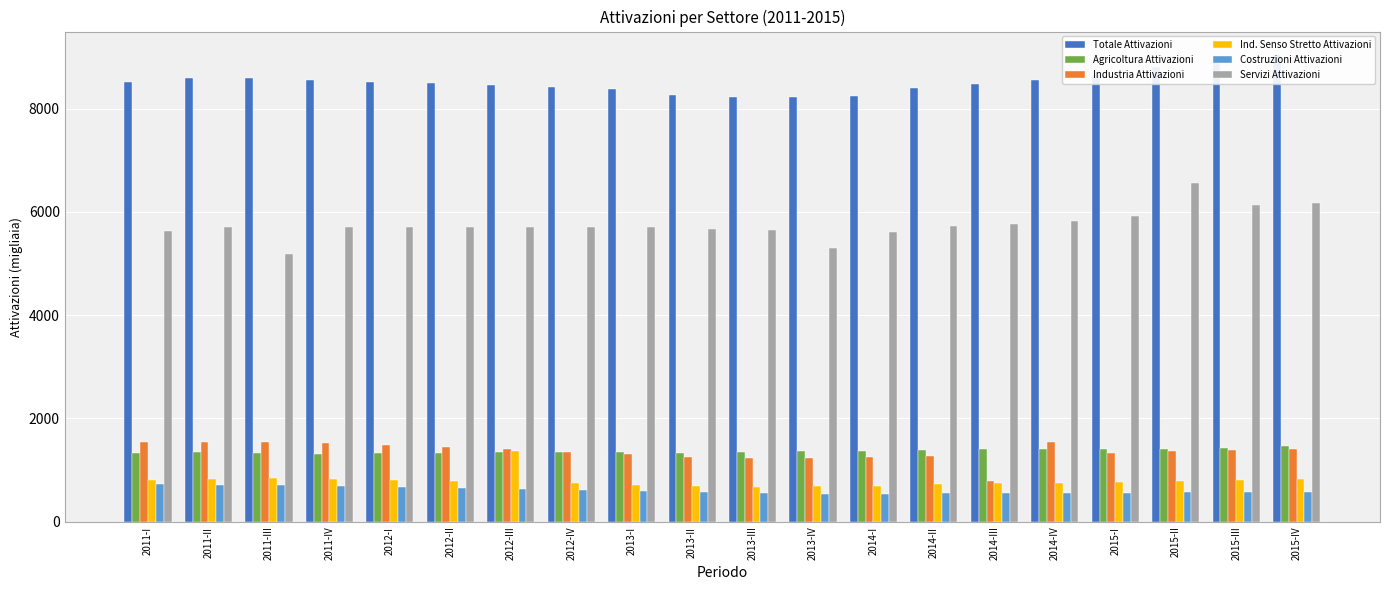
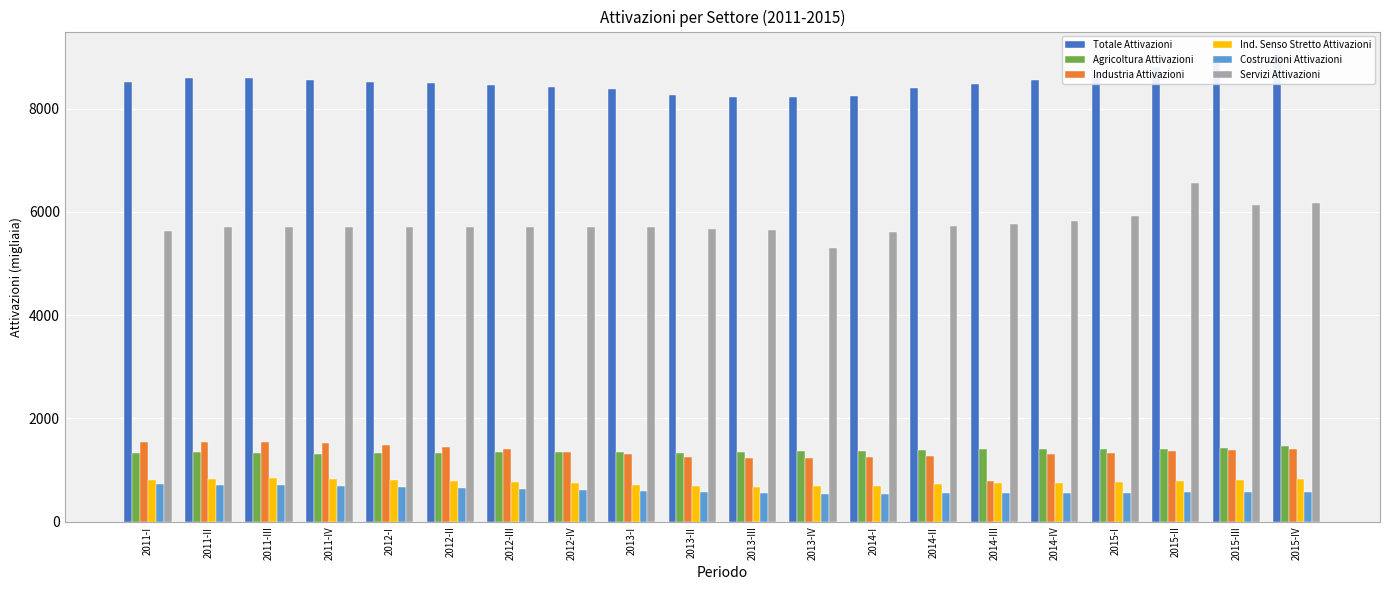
  {
    "Agricoltura Attivazioni": {
      "2011-I": 1300,
      "2011-II": 1300,
      "2011-III": 1300,
      "2011-IV": 1300,
      "2012-I": 1300,
      "2012-II": 1300,
      "2012-III": 1300,
      "2012-IV": 1400,
      "2013-I": 1400,
      "2013-II": 1300,
      "2013-III": 1300,
      "2013-IV": 1400,
      "2014-I": 1400,
      "2014-II": 1400,
      "2014-III": 1400,
      "2014-IV": 1400,
      "2015-I": 1400,
      "2015-II": 1400,
      "2015-III": 1400,
      "2015-IV": 1500
    },
    "Industria Attivazioni": {
      "2011-I": 1500,
      "2011-II": 1600,
      "2011-III": 1500,
      "2011-IV": 1500,
      "2012-I": 1500,
      "2012-II": 1400,
      "2012-III": 1400,
      "2012-IV": 1400,
      "2013-I": 1300,
      "2013-II": 1300,
      "2013-III": 1200,
      "2013-IV": 1200,
      "2014-I": 1200,
      "2014-II": 1300,
      "2014-III": 800,
-     "2014-IV": 1500,
+     "2014-IV": 1300,
      "2015-I": 1300,
      "2015-II": 1400,
      "2015-III": 1400,
      "2015-IV": 1400
    },
    "Ind. Senso Stretto Attivazioni": {
      "2011-I": 800,
      "2011-II": 800,
      "2011-III": 800,
      "2011-IV": 800,
      "2012-I": 800,
      "2012-II": 800,
-     "2012-III": 1400,
+     "2012-III": 800,
      "2012-IV": 700,
      "2013-I": 700,
      "2013-II": 700,
      "2013-III": 700,
      "2013-IV": 700,
      "2014-I": 700,
      "2014-II": 700,
      "2014-III": 700,
      "2014-IV": 800,
      "2015-I": 800,
      "2015-II": 800,
      "2015-III": 800,
      "2015-IV": 800
    },
    "Servizi Attivazioni": {
      "2011-I": 5600,
      "2011-II": 5700,
-     "2011-III": 5200,
+     "2011-III": 5700,
      "2011-IV": 5700,
      "2012-I": 5700,
      "2012-II": 5700,
      "2012-III": 5700,
      "2012-IV": 5700,
      "2013-I": 5700,
      "2013-II": 5700,
      "2013-III": 5700,
      "2013-IV": 5300,
      "2014-I": 5600,
      "2014-II": 5700,
      "2014-III": 5800,
      "2014-IV": 5800,
      "2015-I": 5900,
      "2015-II": 6600,
      "2015-III": 6100,
      "2015-IV": 6200
    }
  }
